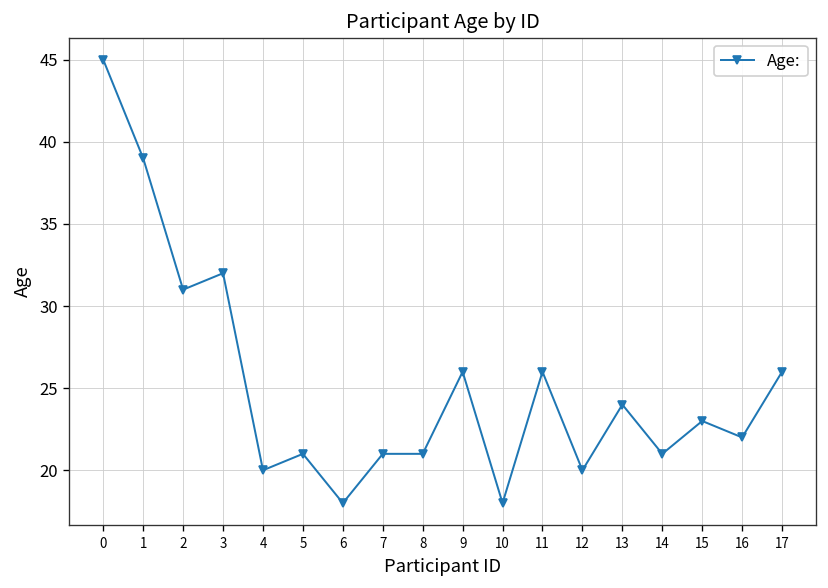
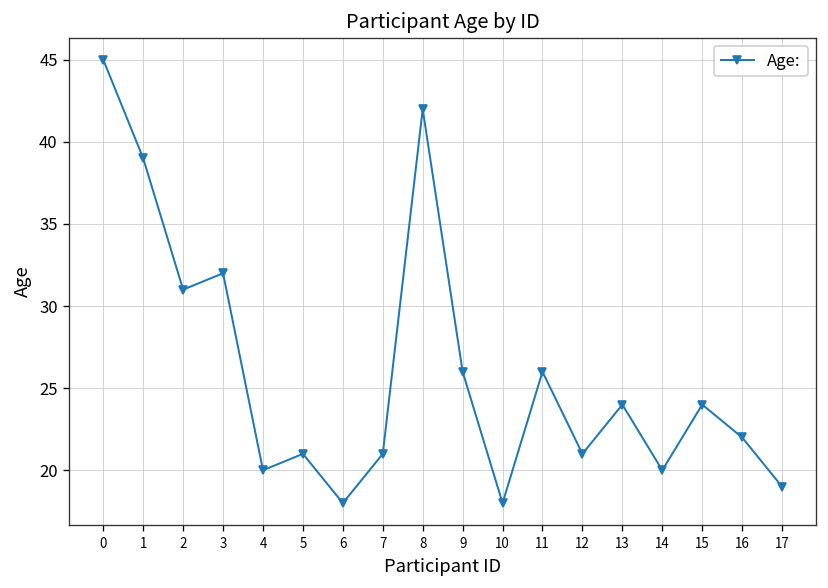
  {
    "0": 45,
    "1": 39,
    "2": 31,
    "3": 32,
    "4": 20,
    "5": 21,
    "6": 18,
    "7": 21,
-   "8": 21,
+   "8": 42,
    "9": 26,
    "10": 18,
    "11": 26,
-   "12": 20,
+   "12": 21,
    "13": 24,
-   "14": 21,
-   "15": 23,
+   "14": 20,
+   "15": 24,
    "16": 22,
-   "17": 26
+   "17": 19
  }
